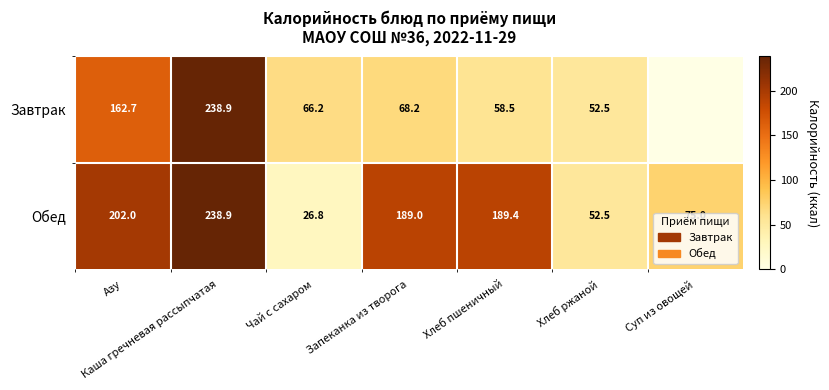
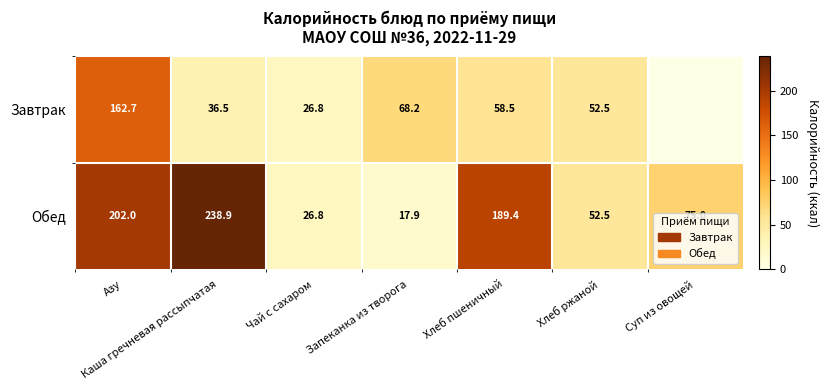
  {
    "Завтрак": {
      "Азу": 162.7,
-     "Каша гречневая рассыпчатая": 238.9,
-     "Чай с сахаром": 66.2,
+     "Каша гречневая рассыпчатая": 36.5,
+     "Чай с сахаром": 26.8,
      "Запеканка из творога": 68.2,
      "Хлеб пшеничный": 58.5,
      "Хлеб ржаной": 52.5
    },
    "Обед": {
      "Азу": 202.0,
      "Каша гречневая рассыпчатая": 238.9,
      "Чай с сахаром": 26.8,
-     "Запеканка из творога": 189.0,
+     "Запеканка из творога": 17.9,
      "Хлеб пшеничный": 189.4,
      "Хлеб ржаной": 52.5
    }
  }
